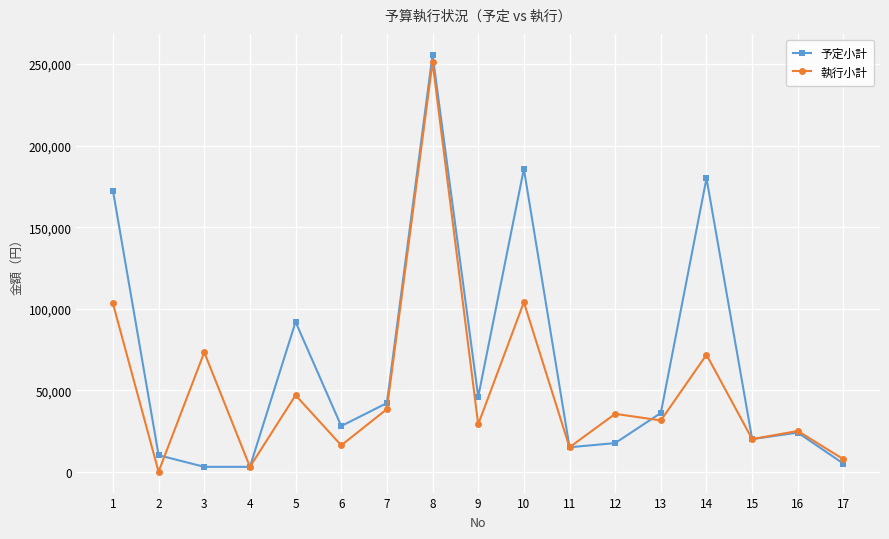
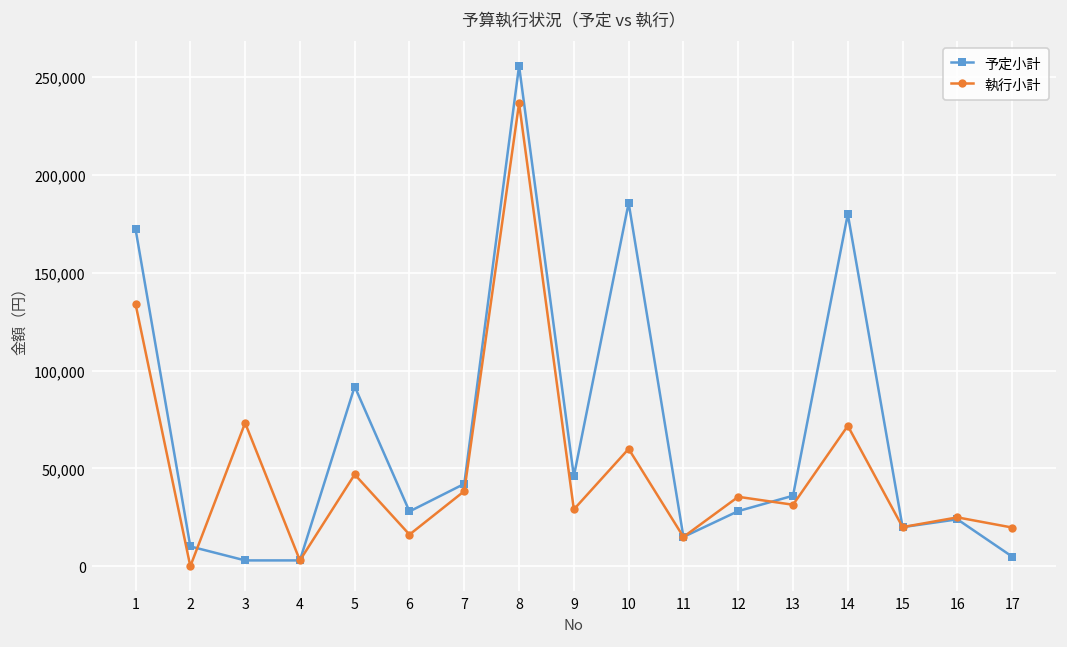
  {
    "予定小計": {
      "1": "172,000",
      "2": "10,000",
      "3": "3,000",
      "5": "92,000",
      "6": "28,000",
      "7": "42,000",
      "8": "256,000",
      "9": "46,000",
      "10": "186,000",
-     "12": "18,000",
+     "12": "28,000",
      "13": "36,000",
      "14": "180,000",
      "17": "5,000"
    },
    "執行小計": {
-     "1": "103,000",
+     "1": "134,000",
      "2": "0",
      "3": "73,000",
      "5": "47,000",
      "6": "16,000",
      "7": "38,000",
-     "8": "251,000",
+     "8": "237,000",
      "9": "29,000",
-     "10": "104,000",
+     "10": "60,000",
      "12": "36,000",
      "13": "31,000",
      "14": "72,000",
-     "17": "8,000"
+     "17": "20,000"
    }
  }
